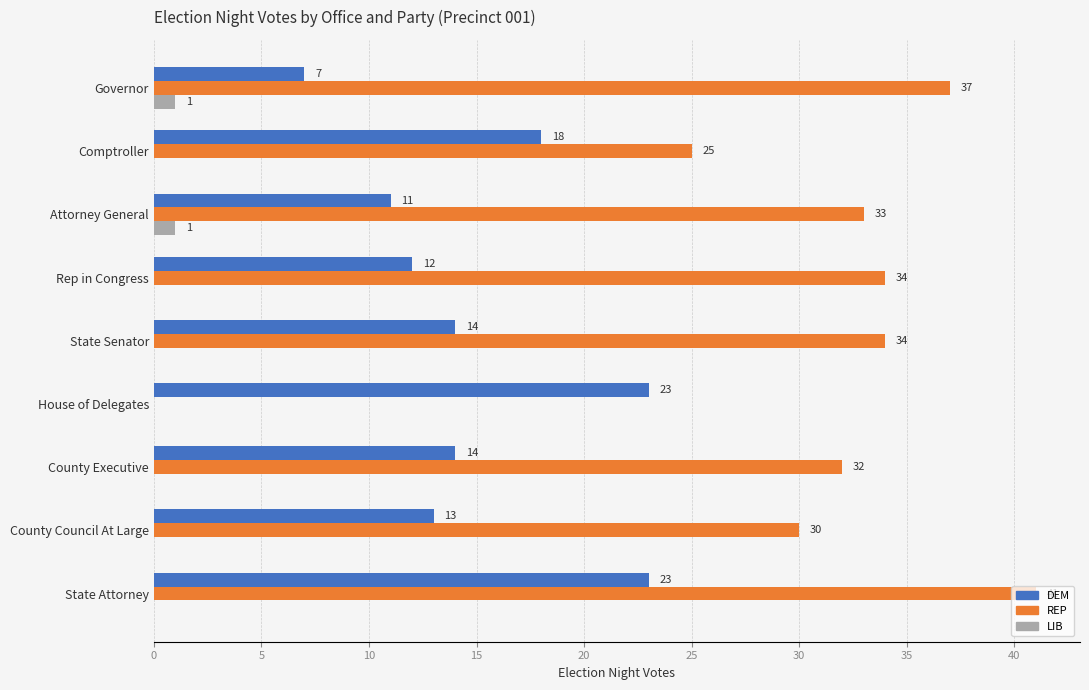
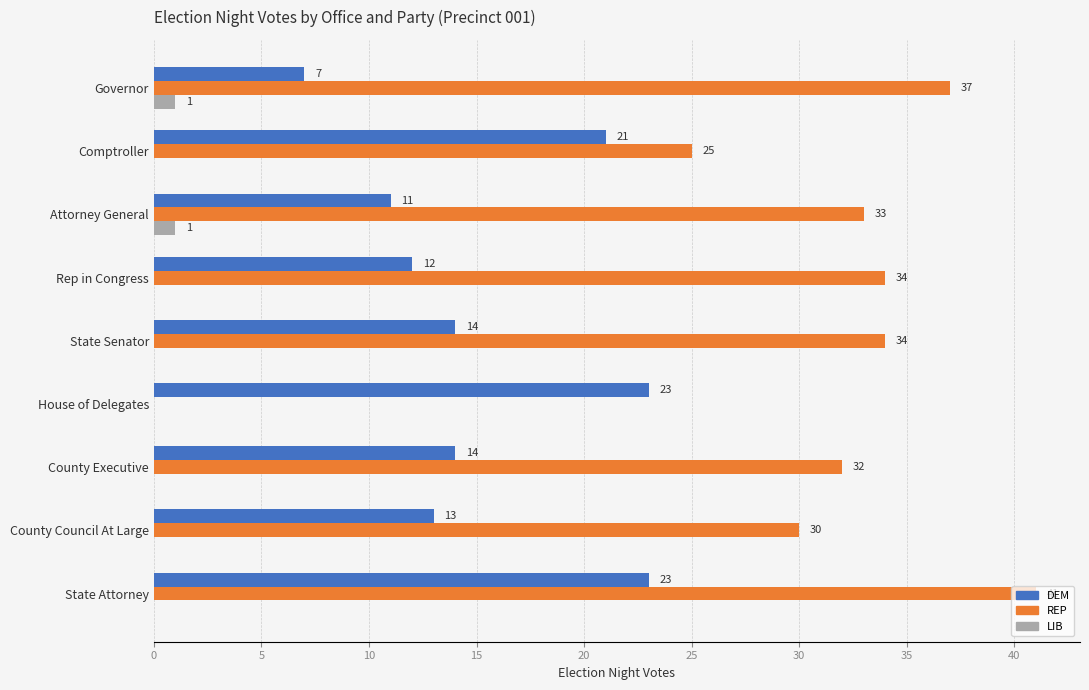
  {
    "DEM": {
      "Governor": 7,
-     "Comptroller": 18,
+     "Comptroller": 21,
      "Attorney General": 11,
      "Rep in Congress": 12,
      "State Senator": 14,
      "House of Delegates": 23,
      "County Executive": 14,
      "County Council At Large": 13,
      "State Attorney": 23
    },
    "REP": {
      "Governor": 37,
      "Comptroller": 25,
      "Attorney General": 33,
      "Rep in Congress": 34,
      "State Senator": 34,
      "County Executive": 32,
      "County Council At Large": 30
    },
    "LIB": {
      "Governor": 1,
      "Attorney General": 1
    }
  }
